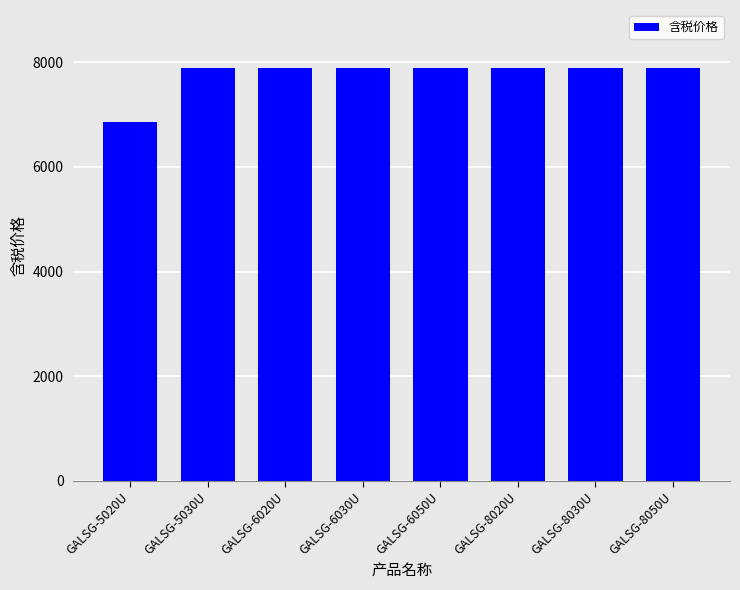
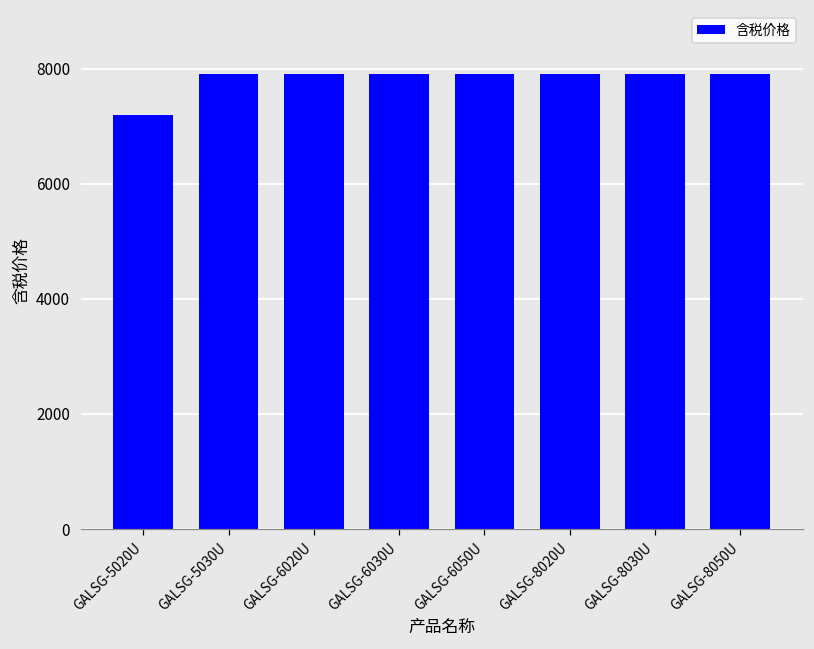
  {
-   "GALSG-5020U": 6900,
+   "GALSG-5020U": 7200,
    "GALSG-5030U": 7900,
    "GALSG-6020U": 7900,
    "GALSG-6030U": 7900,
    "GALSG-6050U": 7900,
    "GALSG-8020U": 7900,
    "GALSG-8030U": 7900,
    "GALSG-8050U": 7900
  }
